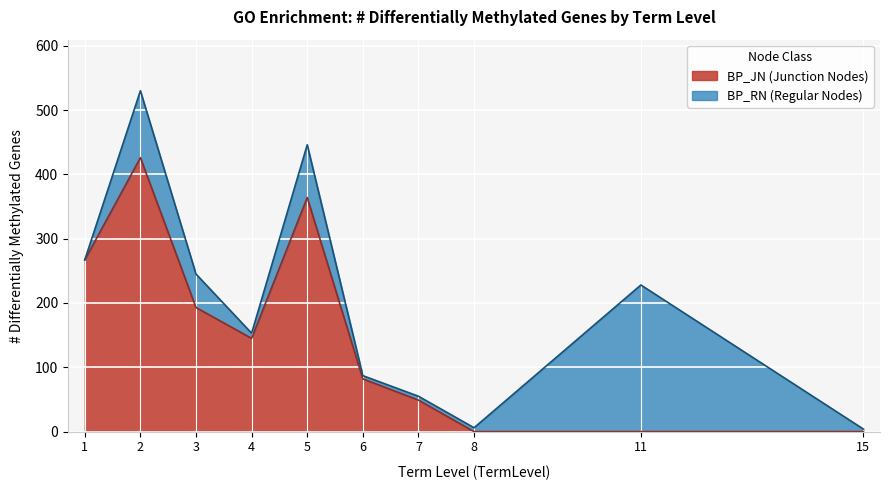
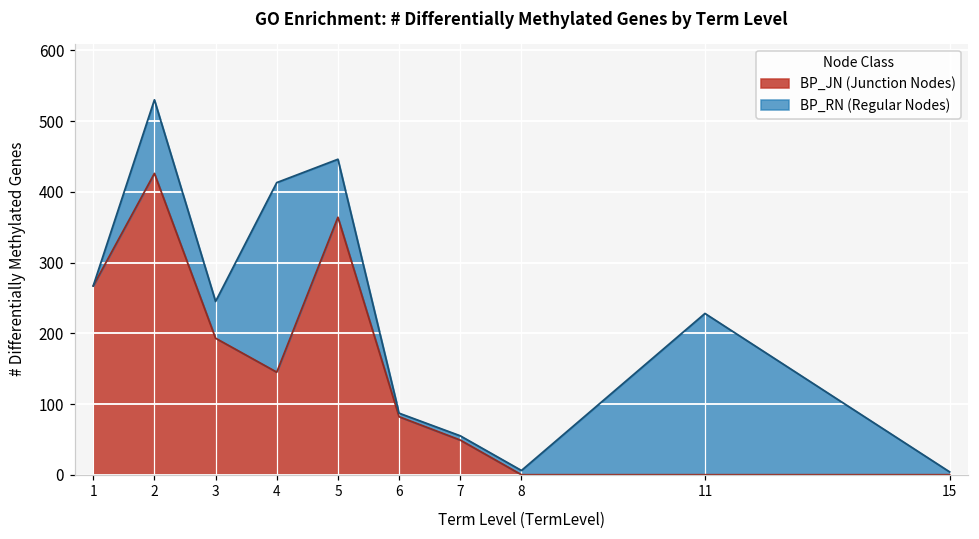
  {
    "BP_JN (Junction Nodes)": {
      "2": 430,
      "3": 190,
      "4": 150,
      "5": 360,
      "6": 80,
      "7": 50,
      "8": 0,
      "11": 0,
      "15": 0
    },
    "BP_RN (Regular Nodes)": {
      "2": 100,
      "3": 50,
-     "4": 10,
+     "4": 270,
      "5": 80,
      "6": 10,
      "7": 10,
      "8": 10,
      "11": 230,
      "15": 0
    }
  }
